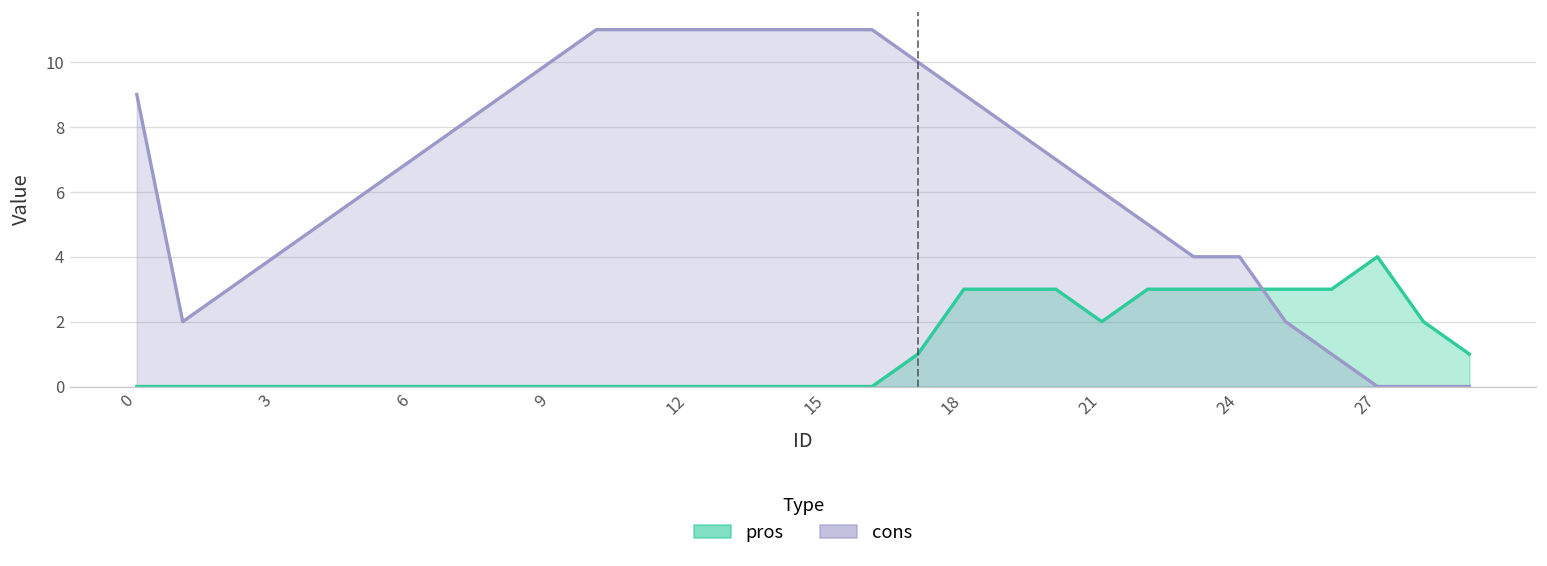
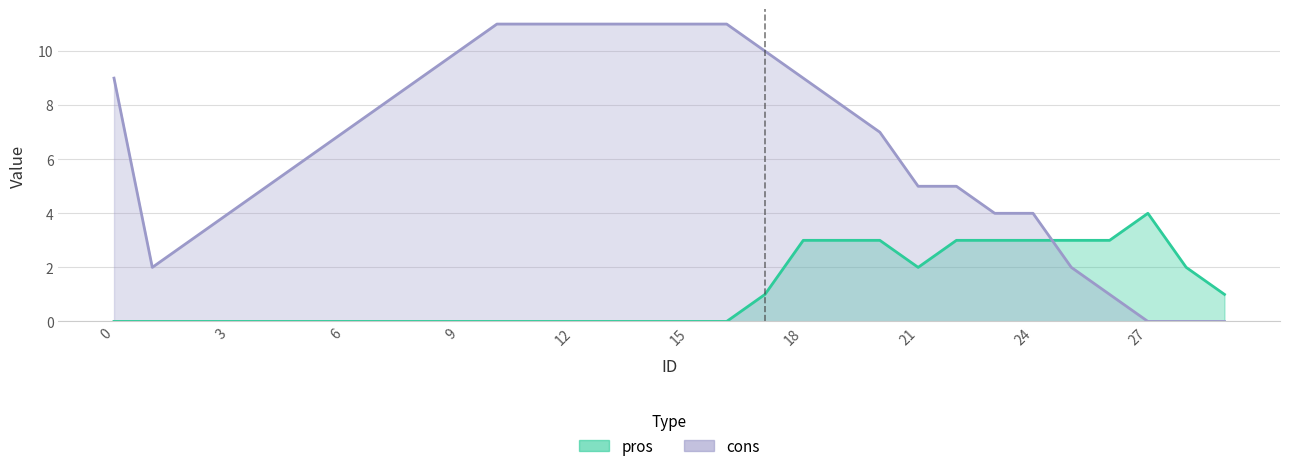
  {
    "pros": {
      "0": 0,
      "3": 0,
      "6": 0,
      "9": 0,
      "12": 0,
      "15": 0,
      "18": 3,
      "21": 2,
      "24": 3,
      "27": 4
    },
    "cons": {
      "0": 9,
      "3": 4,
      "6": 7,
      "9": 10,
      "12": 11,
      "15": 11,
      "18": 9,
-     "21": 6,
+     "21": 5,
      "24": 4,
      "27": 0
    }
  }
